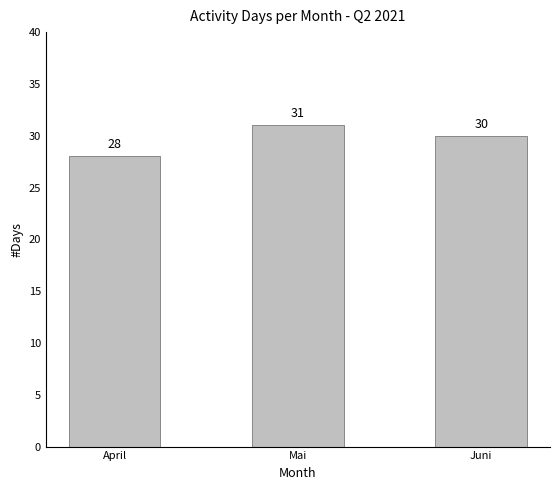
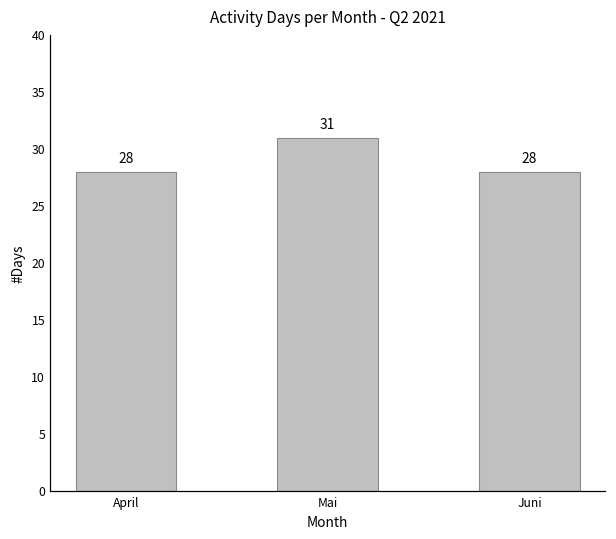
  {
    "April": 28,
    "Mai": 31,
-   "Juni": 30
+   "Juni": 28
  }
